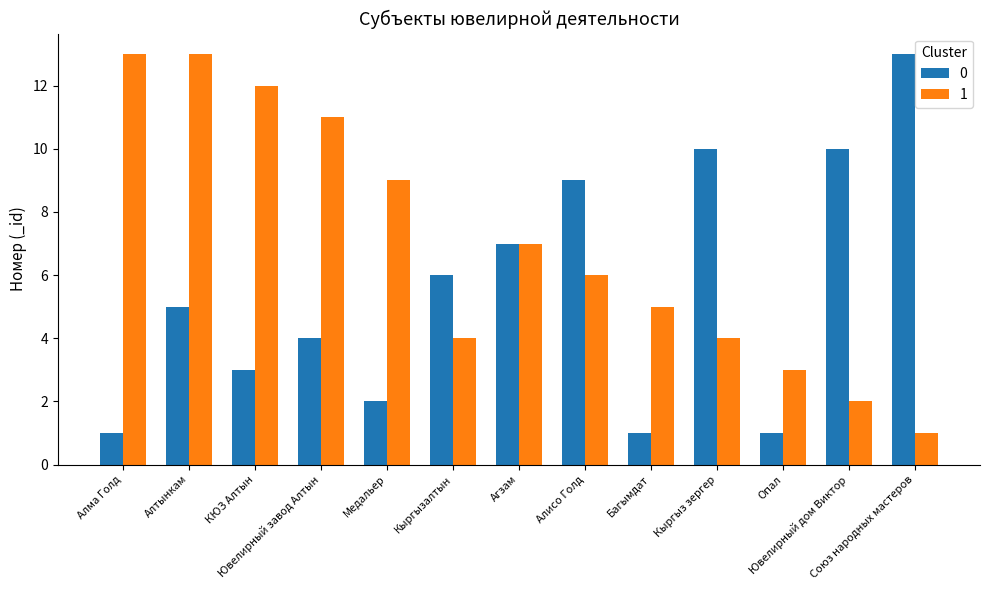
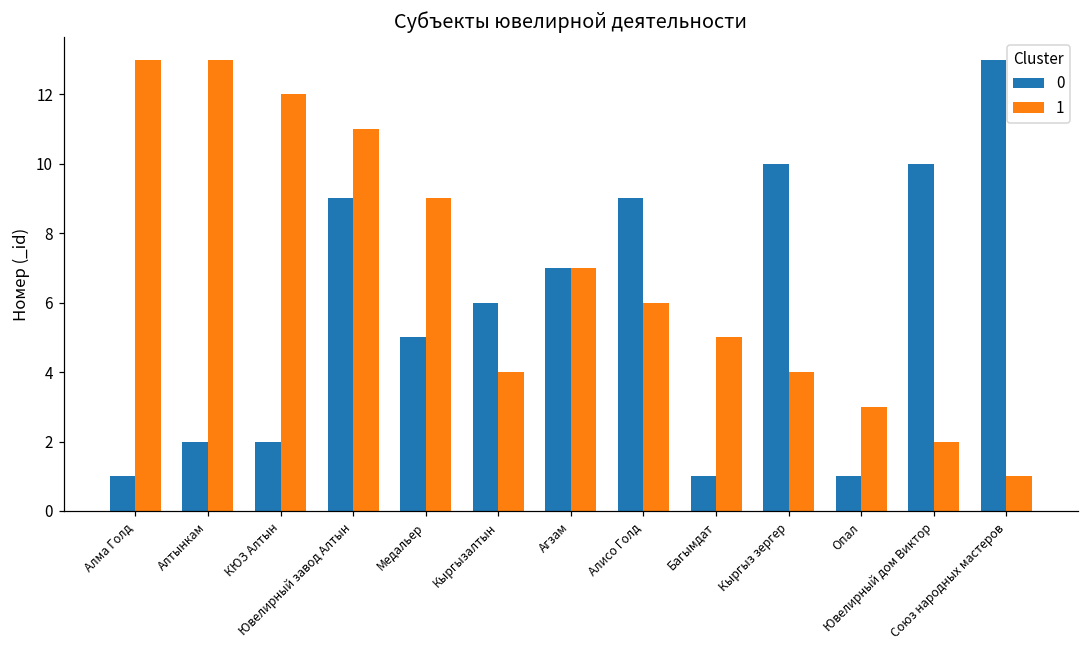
  {
    "0": {
      "Алма Голд": 1,
-     "Алтынкам": 5,
-     "КЮЗ Алтын": 3,
-     "Ювелирный завод Алтын": 4,
-     "Медальер": 2,
+     "Алтынкам": 2,
+     "КЮЗ Алтын": 2,
+     "Ювелирный завод Алтын": 9,
+     "Медальер": 5,
      "Кыргызалтын": 6,
      "Агзам": 7,
      "Алисо Голд": 9,
      "Багымдат": 1,
      "Кыргыз зергер": 10,
      "Опал": 1,
      "Ювелирный дом Виктор": 10,
      "Союз народных мастеров": 13
    },
    "1": {
      "Алма Голд": 13,
      "Алтынкам": 13,
      "КЮЗ Алтын": 12,
      "Ювелирный завод Алтын": 11,
      "Медальер": 9,
      "Кыргызалтын": 4,
      "Агзам": 7,
      "Алисо Голд": 6,
      "Багымдат": 5,
      "Кыргыз зергер": 4,
      "Опал": 3,
      "Ювелирный дом Виктор": 2,
      "Союз народных мастеров": 1
    }
  }
